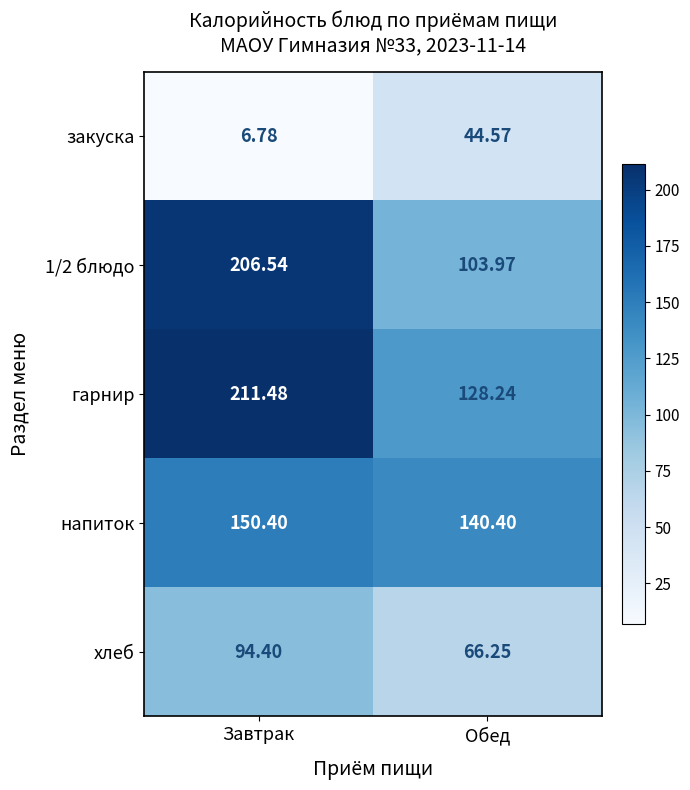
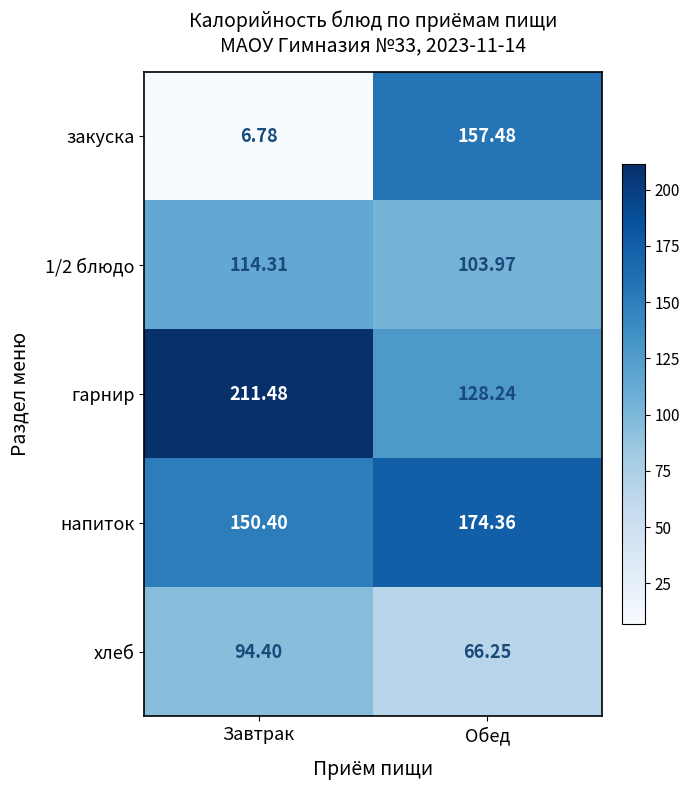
  {
    "закуска": {
      "Завтрак": 6.78,
-     "Обед": 44.57
+     "Обед": 157.48
    },
    "1/2 блюдо": {
-     "Завтрак": 206.54,
+     "Завтрак": 114.31,
      "Обед": 103.97
    },
    "гарнир": {
      "Завтрак": 211.48,
      "Обед": 128.24
    },
    "напиток": {
      "Завтрак": 150.40,
-     "Обед": 140.40
+     "Обед": 174.36
    },
    "хлеб": {
      "Завтрак": 94.40,
      "Обед": 66.25
    }
  }
